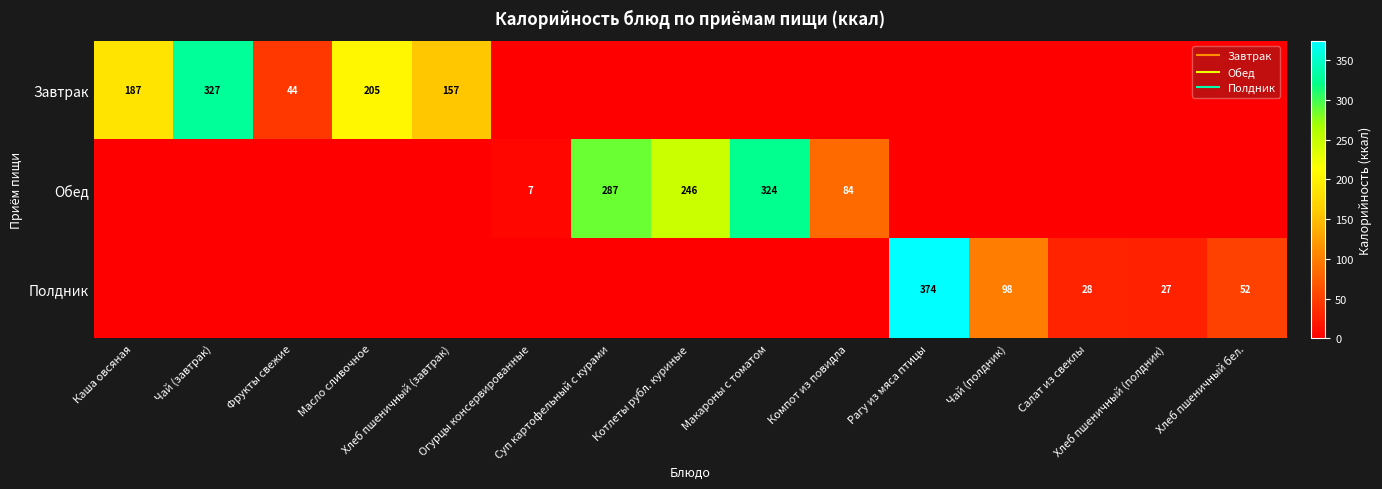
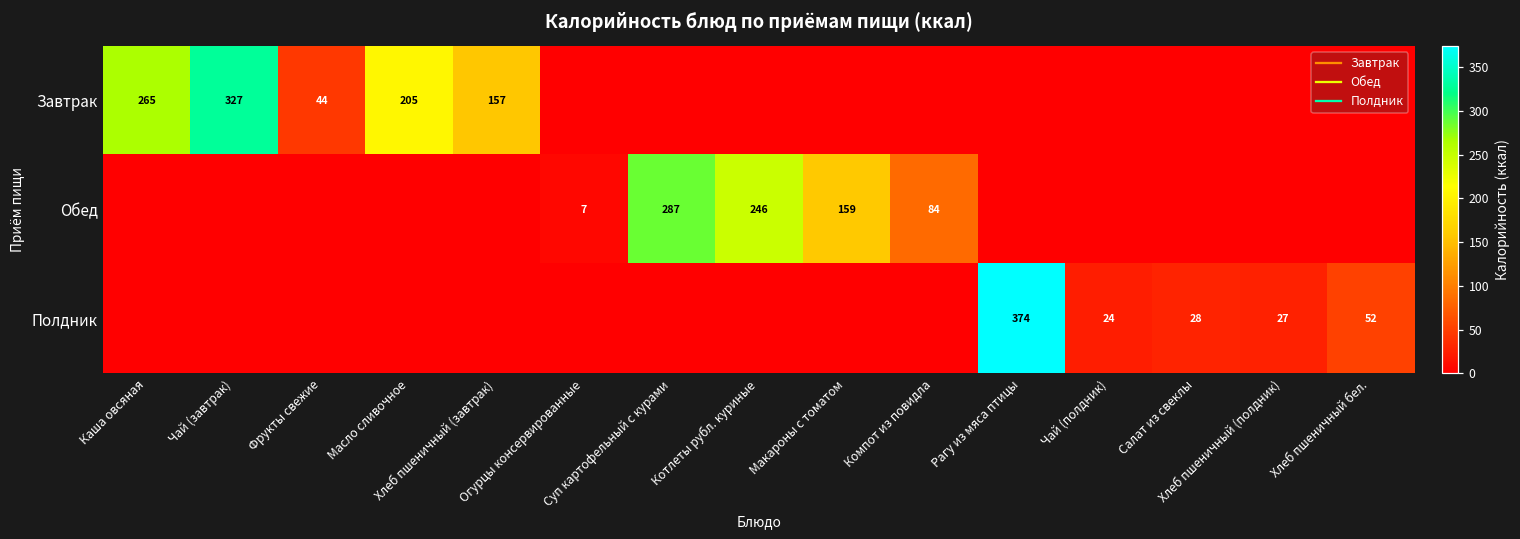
  {
    "Завтрак": {
-     "Каша овсяная": 187,
+     "Каша овсяная": 265,
      "Чай (завтрак)": 327,
      "Фрукты свежие": 44,
      "Масло сливочное": 205,
      "Хлеб пшеничный (завтрак)": 157
    },
    "Обед": {
      "Огурцы консервированные": 7,
      "Суп картофельный с курами": 287,
      "Котлеты рубл. куриные": 246,
-     "Макароны с томатом": 324,
+     "Макароны с томатом": 159,
      "Компот из повидла": 84
    },
    "Полдник": {
      "Рагу из мяса птицы": 374,
-     "Чай (полдник)": 98,
+     "Чай (полдник)": 24,
      "Салат из свеклы": 28,
      "Хлеб пшеничный (полдник)": 27,
      "Хлеб пшеничный бел.": 52
    }
  }
